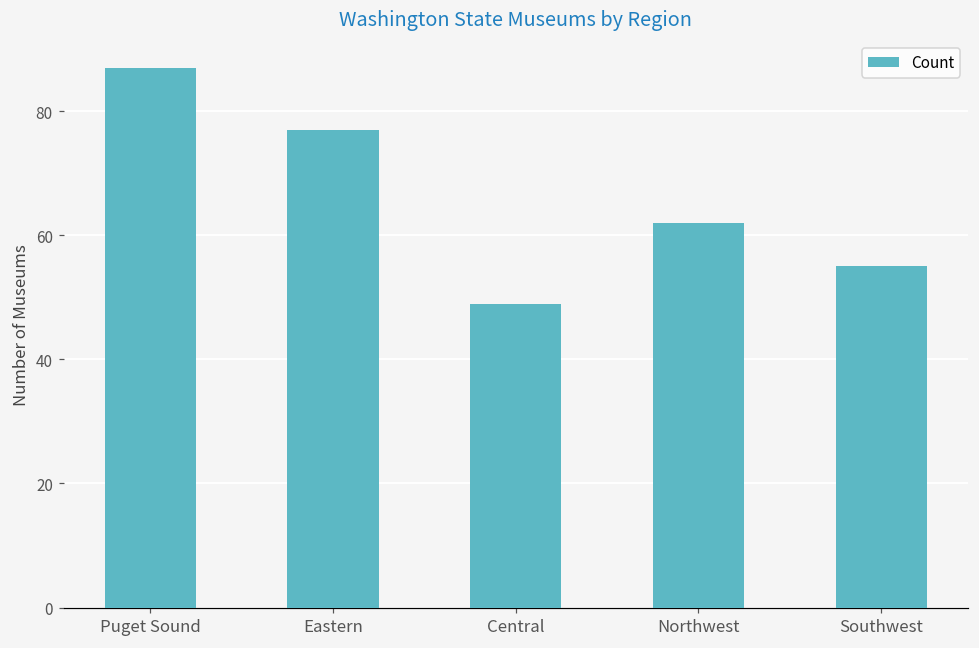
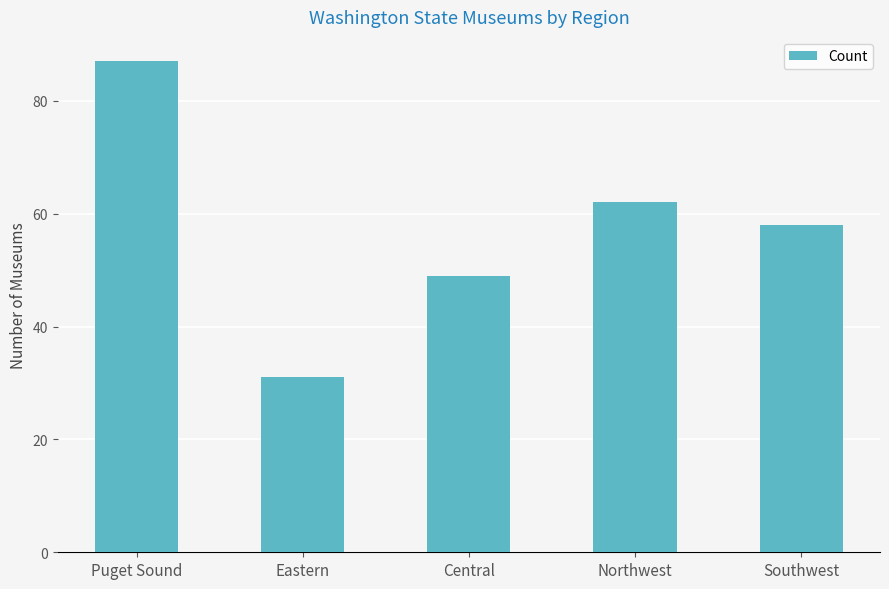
  {
    "Puget Sound": 87,
-   "Eastern": 77,
+   "Eastern": 31,
    "Central": 49,
    "Northwest": 62,
-   "Southwest": 55
+   "Southwest": 58
  }
